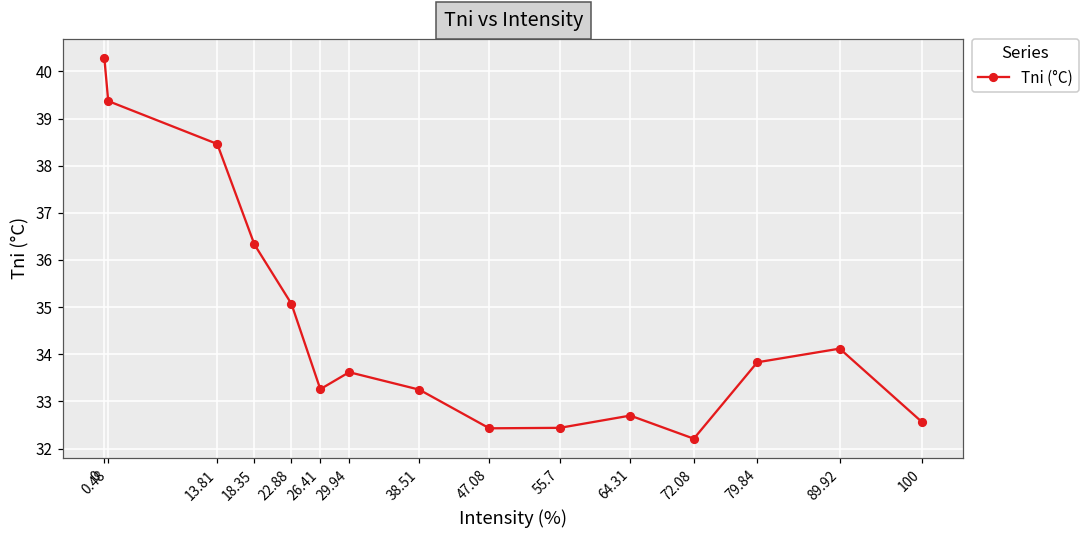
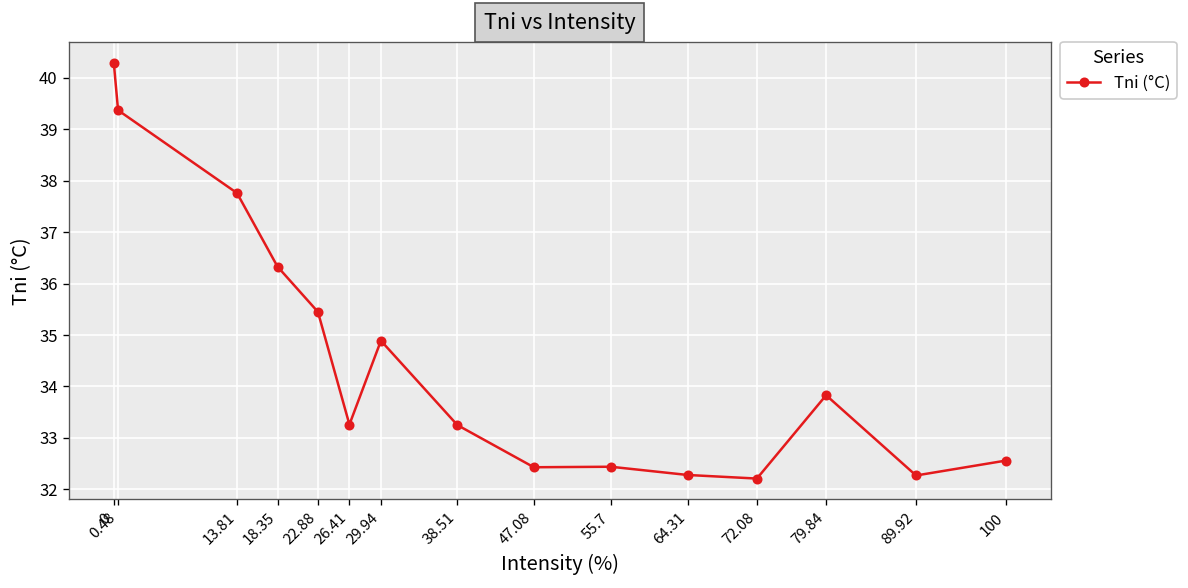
  {
    "0": 40.3,
    "0.48": 39.4,
-   "13.81": 38.5,
+   "13.81": 37.8,
    "18.35": 36.3,
-   "22.88": 35.1,
+   "22.88": 35.5,
    "26.41": 33.3,
-   "29.94": 33.6,
+   "29.94": 34.9,
    "38.51": 33.3,
    "47.08": 32.4,
    "55.7": 32.4,
-   "64.31": 32.7,
+   "64.31": 32.3,
    "72.08": 32.2,
    "79.84": 33.8,
-   "89.92": 34.1,
+   "89.92": 32.3,
    "100": 32.6
  }
